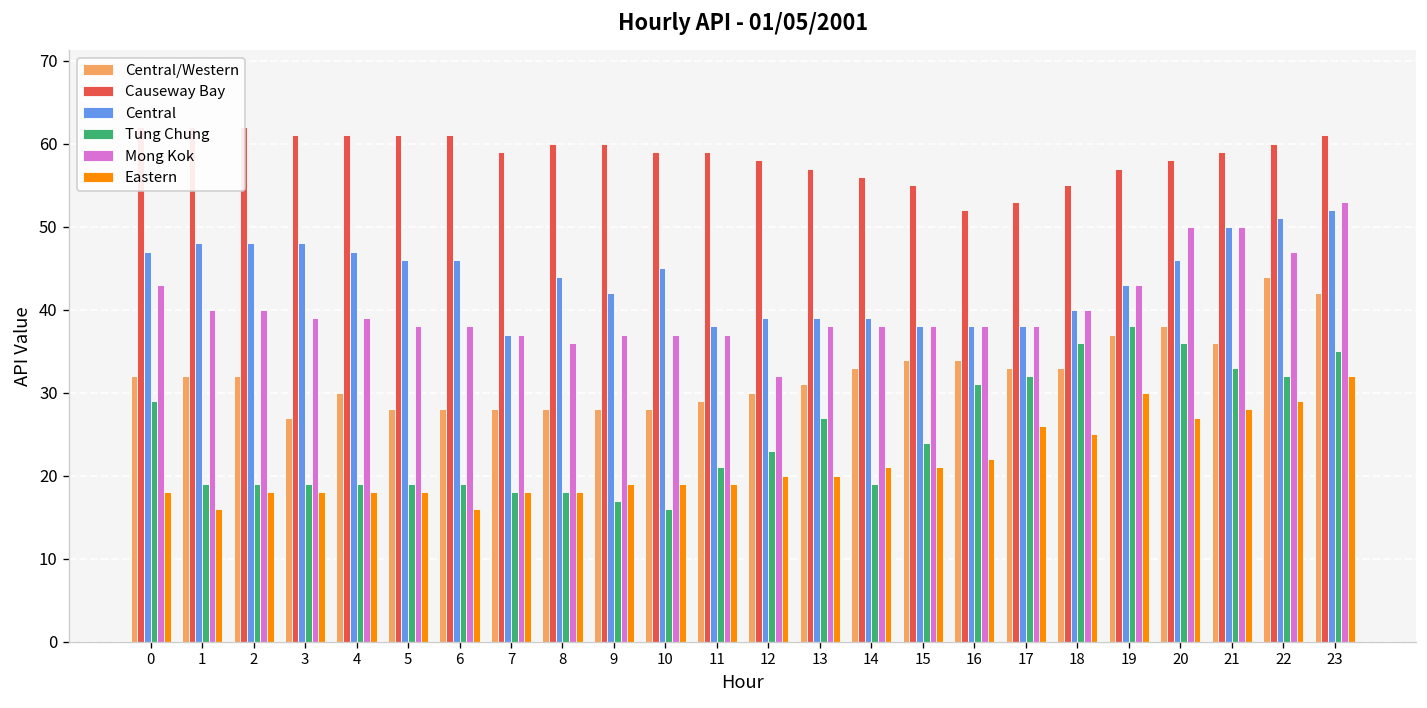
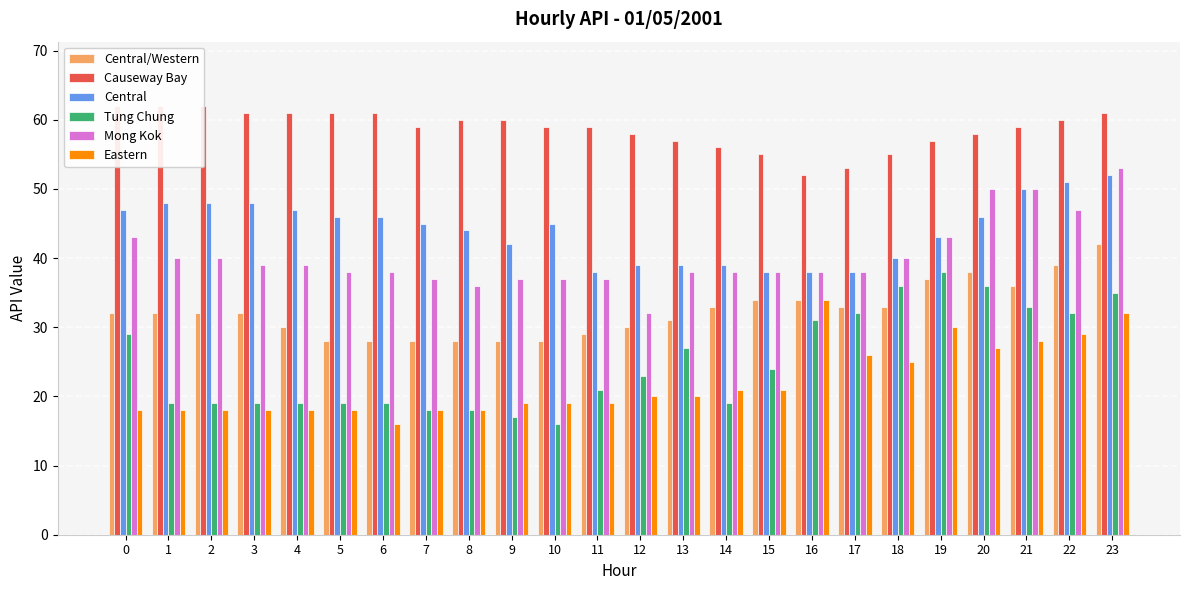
  {
    "Central/Western": {
      "0": 32,
      "1": 32,
      "2": 32,
-     "3": 27,
+     "3": 32,
      "4": 30,
      "5": 28,
      "6": 28,
      "7": 28,
      "8": 28,
      "9": 28,
      "10": 28,
      "11": 29,
      "12": 30,
      "13": 31,
      "14": 33,
      "15": 34,
      "16": 34,
      "17": 33,
      "18": 33,
      "19": 37,
      "20": 38,
      "21": 36,
-     "22": 44,
+     "22": 39,
      "23": 42
    },
    "Causeway Bay": {
      "3": 61,
      "4": 61,
      "5": 61,
      "6": 61,
      "7": 59,
      "8": 60,
      "9": 60,
      "10": 59,
      "11": 59,
      "12": 58,
      "13": 57,
      "14": 56,
      "15": 55,
      "16": 52,
      "17": 53,
      "18": 55,
      "19": 57,
      "20": 58,
      "21": 59,
      "22": 60,
      "23": 61
    },
    "Central": {
      "0": 47,
      "1": 48,
      "2": 48,
      "3": 48,
      "4": 47,
      "5": 46,
      "6": 46,
-     "7": 37,
+     "7": 45,
      "8": 44,
      "9": 42,
      "10": 45,
      "11": 38,
      "12": 39,
      "13": 39,
      "14": 39,
      "15": 38,
      "16": 38,
      "17": 38,
      "18": 40,
      "19": 43,
      "20": 46,
      "21": 50,
      "22": 51,
      "23": 52
    },
    "Tung Chung": {
      "0": 29,
      "1": 19,
      "2": 19,
      "3": 19,
      "4": 19,
      "5": 19,
      "6": 19,
      "7": 18,
      "8": 18,
      "9": 17,
      "10": 16,
      "11": 21,
      "12": 23,
      "13": 27,
      "14": 19,
      "15": 24,
      "16": 31,
      "17": 32,
      "18": 36,
      "19": 38,
      "20": 36,
      "21": 33,
      "22": 32,
      "23": 35
    },
    "Mong Kok": {
      "0": 43,
      "1": 40,
      "2": 40,
      "3": 39,
      "4": 39,
      "5": 38,
      "6": 38,
      "7": 37,
      "8": 36,
      "9": 37,
      "10": 37,
      "11": 37,
      "12": 32,
      "13": 38,
      "14": 38,
      "15": 38,
      "16": 38,
      "17": 38,
      "18": 40,
      "19": 43,
      "20": 50,
      "21": 50,
      "22": 47,
      "23": 53
    },
    "Eastern": {
      "0": 18,
-     "1": 16,
+     "1": 18,
      "2": 18,
      "3": 18,
      "4": 18,
      "5": 18,
      "6": 16,
      "7": 18,
      "8": 18,
      "9": 19,
      "10": 19,
      "11": 19,
      "12": 20,
      "13": 20,
      "14": 21,
      "15": 21,
-     "16": 22,
+     "16": 34,
      "17": 26,
      "18": 25,
      "19": 30,
      "20": 27,
      "21": 28,
      "22": 29,
      "23": 32
    }
  }
